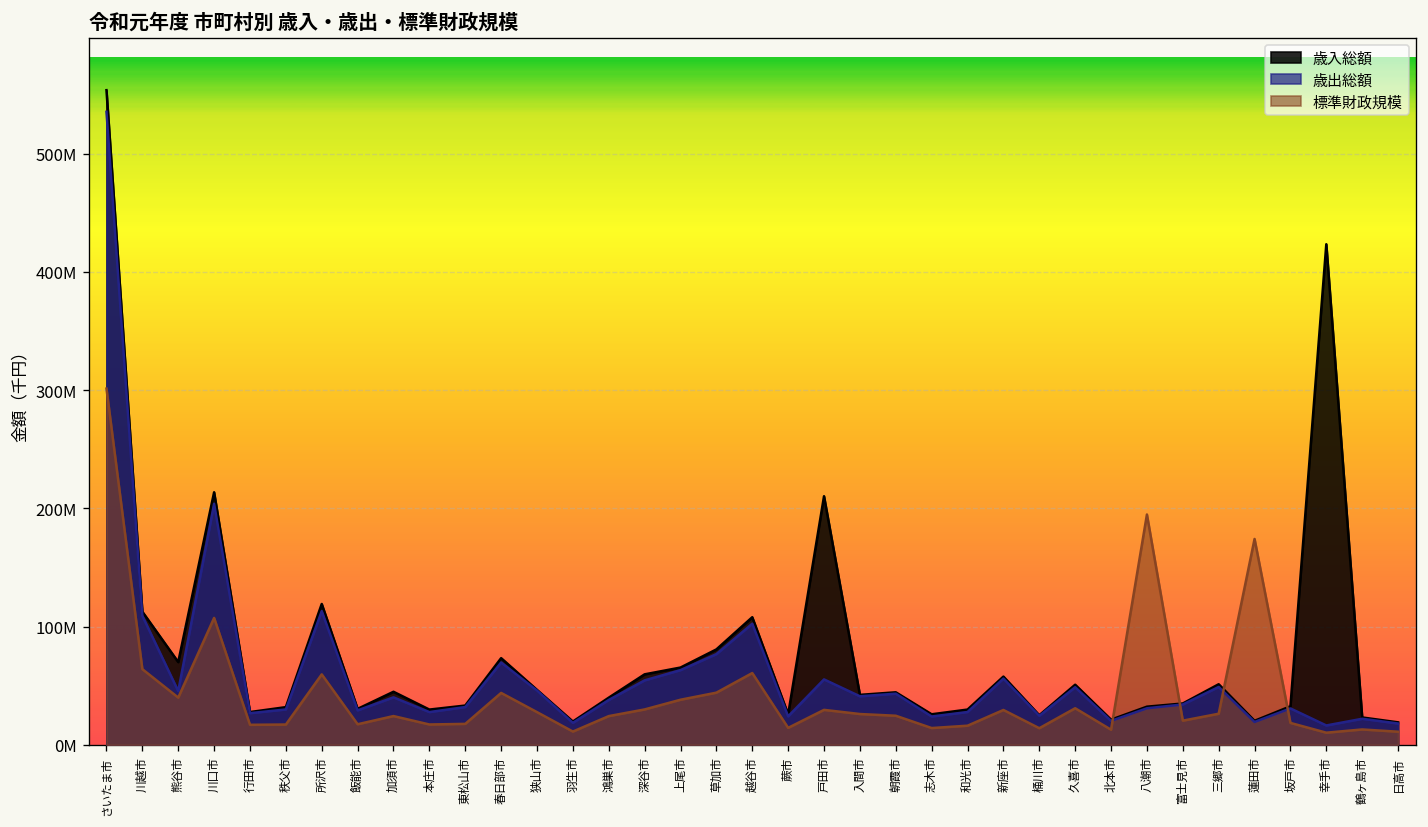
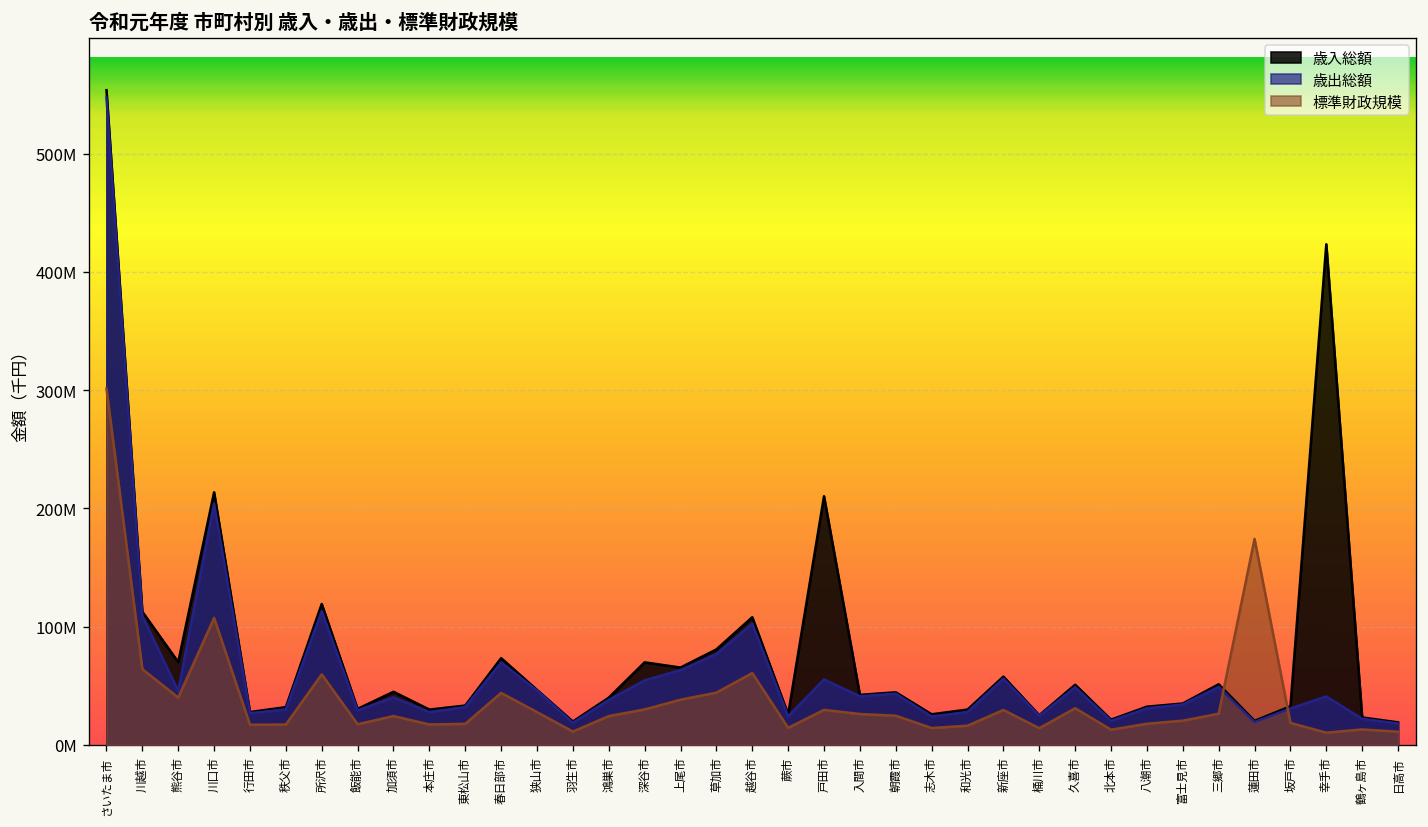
  {
    "歳入総額": {
      "さいたま市": 550000000,
      "川越市": 110000000,
      "熊谷市": 70000000,
      "川口市": 210000000,
      "所沢市": 120000000,
      "加須市": 40000000,
      "春日部市": 70000000,
-     "深谷市": 60000000,
+     "深谷市": 70000000,
      "草加市": 80000000,
      "越谷市": 110000000,
      "戸田市": 210000000,
      "幸手市": 420000000
    },
    "歳出総額": {
-     "さいたま市": 540000000,
+     "さいたま市": 550000000,
      "川越市": 110000000,
      "熊谷市": 50000000,
      "川口市": 200000000,
      "所沢市": 110000000,
      "加須市": 40000000,
      "春日部市": 70000000,
      "深谷市": 50000000,
      "草加市": 80000000,
      "越谷市": 100000000,
      "戸田市": 60000000,
-     "幸手市": 20000000
+     "幸手市": 40000000
    },
    "標準財政規模": {
      "さいたま市": 300000000,
      "川越市": 60000000,
      "熊谷市": 40000000,
      "川口市": 110000000,
      "行田市": 20000000,
      "秩父市": 20000000,
      "所沢市": 60000000,
      "飯能市": 20000000,
      "加須市": 20000000,
      "本庄市": 20000000,
      "東松山市": 20000000,
      "春日部市": 40000000,
      "狭山市": 30000000,
      "羽生市": 10000000,
      "鴻巣市": 20000000,
      "深谷市": 30000000,
      "上尾市": 40000000,
      "草加市": 40000000,
      "越谷市": 60000000,
      "蕨市": 10000000,
      "戸田市": 30000000,
      "入間市": 30000000,
      "朝霞市": 20000000,
      "志木市": 10000000,
      "和光市": 20000000,
      "新座市": 30000000,
      "桶川市": 10000000,
      "久喜市": 30000000,
      "北本市": 10000000,
-     "八潮市": 190000000,
+     "八潮市": 20000000,
      "富士見市": 20000000,
      "三郷市": 30000000,
      "蓮田市": 170000000,
      "坂戸市": 20000000,
      "幸手市": 10000000,
      "鶴ヶ島市": 10000000,
      "日高市": 10000000
    }
  }
